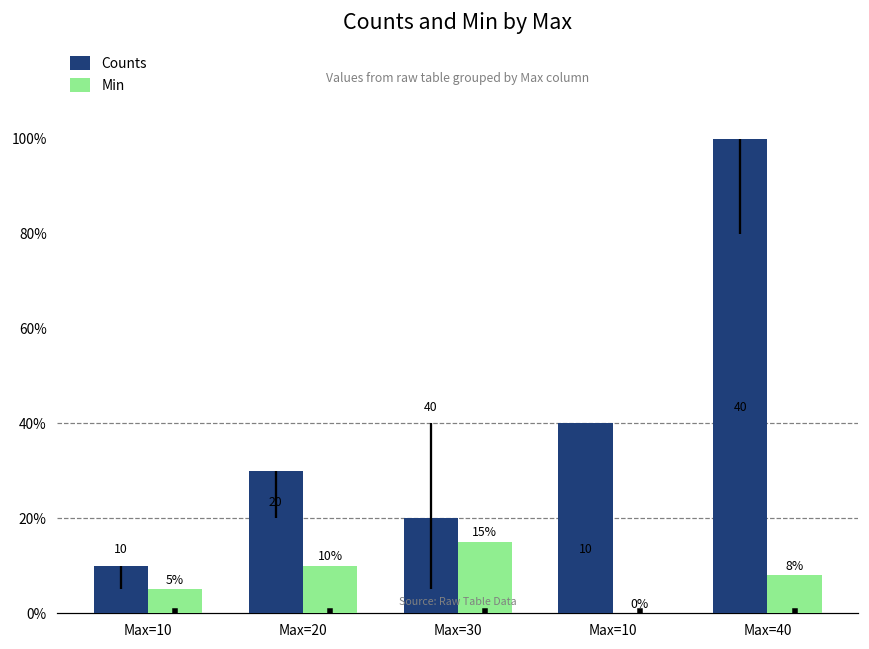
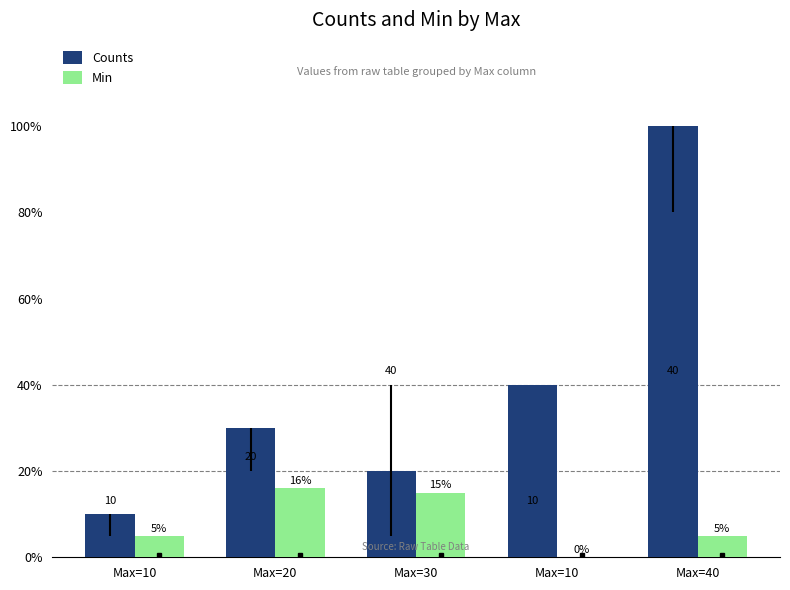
  {
    "Counts": {
      "Max=30": "20%"
    },
    "Min": {
-     "Max=20": "10%",
+     "Max=20": "16%",
      "Max=30": "15%",
-     "Max=40": "8%"
+     "Max=40": "5%"
    }
  }
